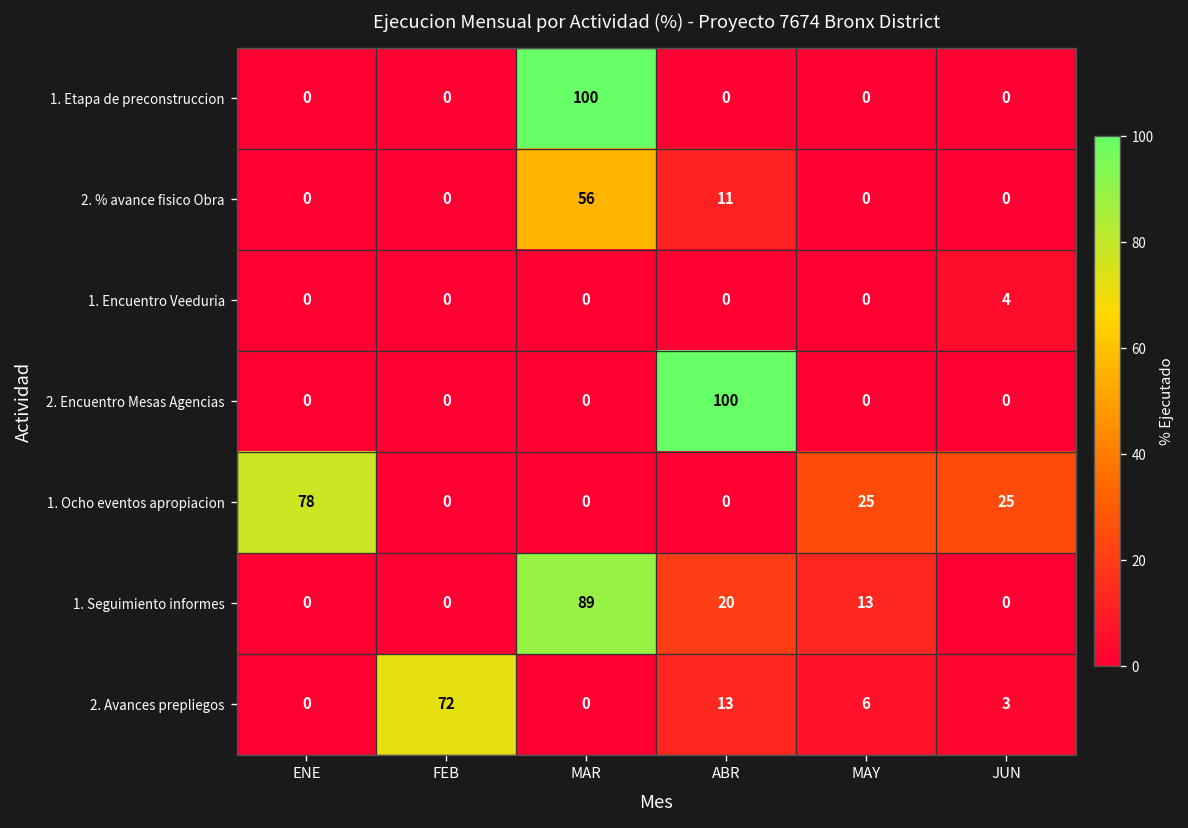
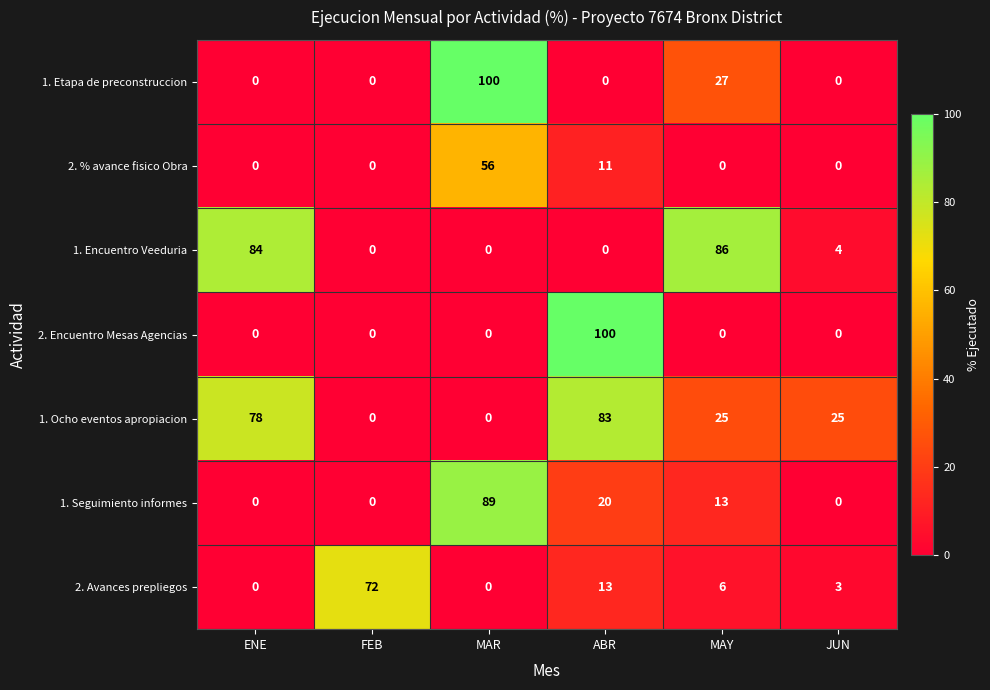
  {
    "1. Etapa de preconstruccion": {
      "ENE": 0,
      "FEB": 0,
      "MAR": 100,
      "ABR": 0,
-     "MAY": 0,
+     "MAY": 27,
      "JUN": 0
    },
    "2. % avance fisico Obra": {
      "ENE": 0,
      "FEB": 0,
      "MAR": 56,
      "ABR": 11,
      "MAY": 0,
      "JUN": 0
    },
    "1. Encuentro Veeduria": {
-     "ENE": 0,
+     "ENE": 84,
      "FEB": 0,
      "MAR": 0,
      "ABR": 0,
-     "MAY": 0,
+     "MAY": 86,
      "JUN": 4
    },
    "2. Encuentro Mesas Agencias": {
      "ENE": 0,
      "FEB": 0,
      "MAR": 0,
      "ABR": 100,
      "MAY": 0,
      "JUN": 0
    },
    "1. Ocho eventos apropiacion": {
      "ENE": 78,
      "FEB": 0,
      "MAR": 0,
-     "ABR": 0,
+     "ABR": 83,
      "MAY": 25,
      "JUN": 25
    },
    "1. Seguimiento informes": {
      "ENE": 0,
      "FEB": 0,
      "MAR": 89,
      "ABR": 20,
      "MAY": 13,
      "JUN": 0
    },
    "2. Avances prepliegos": {
      "ENE": 0,
      "FEB": 72,
      "MAR": 0,
      "ABR": 13,
      "MAY": 6,
      "JUN": 3
    }
  }
